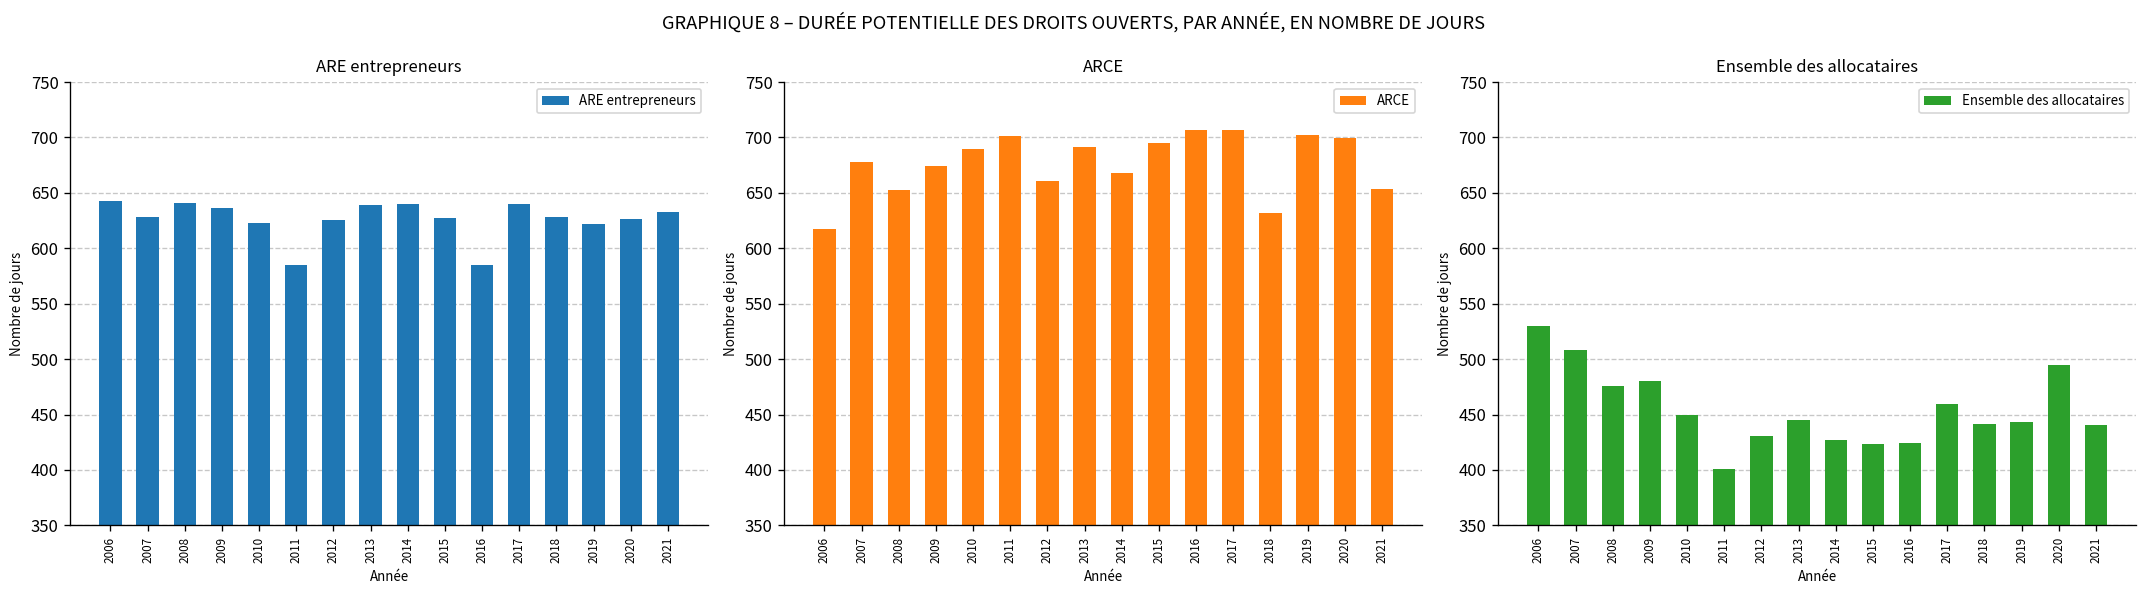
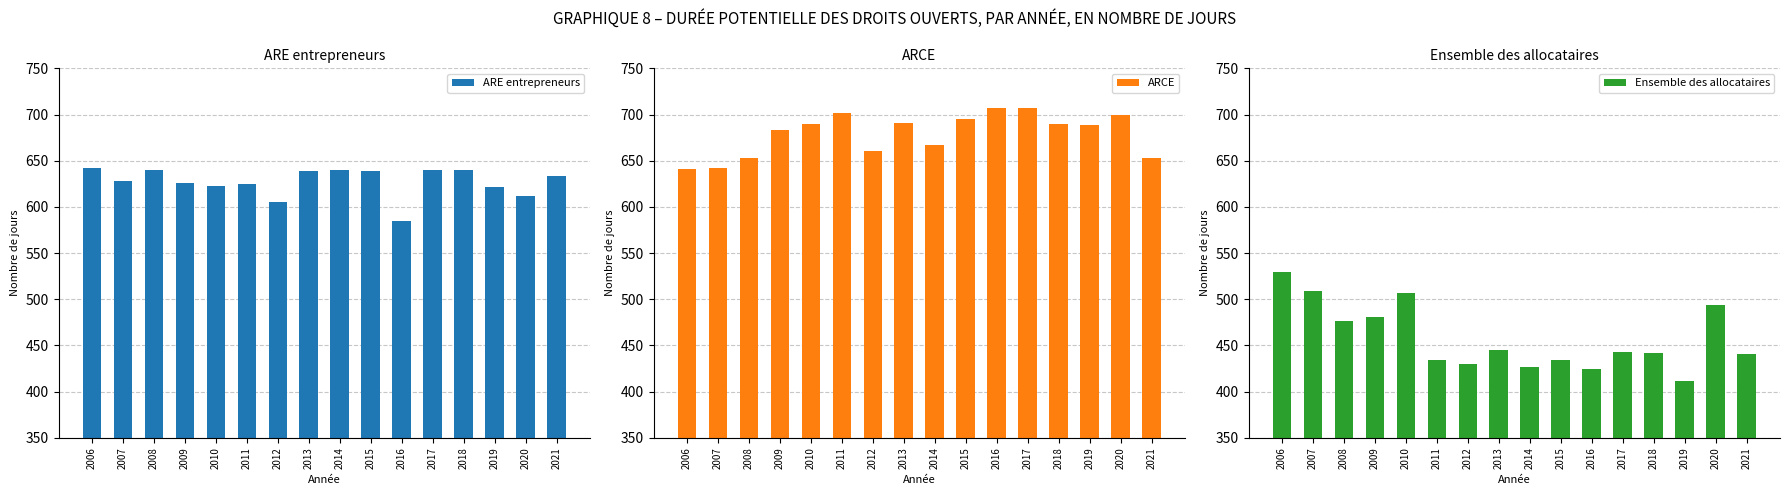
  {
    "ARE entrepreneurs": {
      "2006": 640,
      "2007": 630,
      "2008": 640,
-     "2009": 640,
+     "2009": 630,
      "2010": 620,
-     "2011": 580,
-     "2012": 630,
+     "2011": 630,
+     "2012": 610,
      "2013": 640,
      "2014": 640,
-     "2015": 630,
+     "2015": 640,
      "2016": 580,
      "2017": 640,
-     "2018": 630,
+     "2018": 640,
      "2019": 620,
-     "2020": 630,
+     "2020": 610,
      "2021": 630
    },
    "ARCE": {
-     "2006": 620,
-     "2007": 680,
+     "2006": 640,
+     "2007": 640,
      "2008": 650,
-     "2009": 670,
+     "2009": 680,
      "2010": 690,
      "2011": 700,
      "2012": 660,
      "2013": 690,
      "2014": 670,
      "2015": 690,
      "2016": 710,
      "2017": 710,
-     "2018": 630,
-     "2019": 700,
+     "2018": 690,
+     "2019": 690,
      "2020": 700,
      "2021": 650
    },
    "Ensemble des allocataires": {
      "2006": 530,
      "2007": 510,
      "2008": 480,
      "2009": 480,
-     "2010": 450,
-     "2011": 400,
+     "2010": 510,
+     "2011": 430,
      "2012": 430,
      "2013": 450,
      "2014": 430,
-     "2015": 420,
+     "2015": 430,
      "2016": 420,
-     "2017": 460,
+     "2017": 440,
      "2018": 440,
-     "2019": 440,
+     "2019": 410,
      "2020": 490,
      "2021": 440
    }
  }
